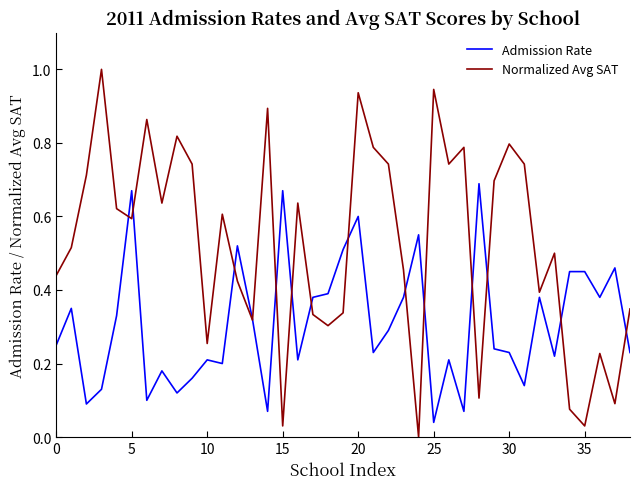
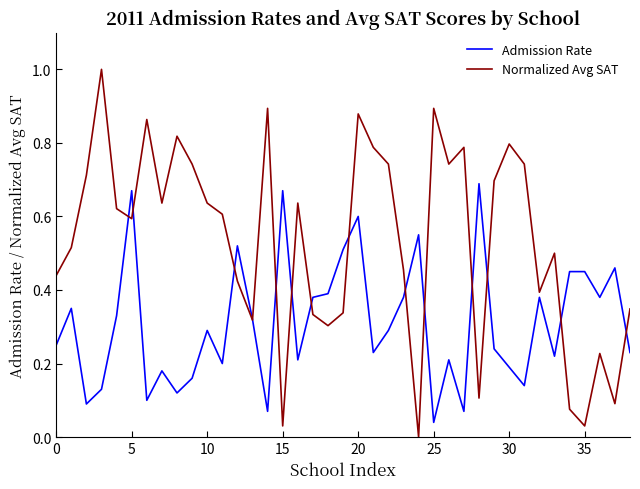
  {
    "Admission Rate": {
      "0": 0.25,
      "5": 0.67,
-     "10": 0.21,
+     "10": 0.29,
      "15": 0.67,
      "20": 0.60,
      "25": 0.04,
-     "30": 0.23,
+     "30": 0.19,
      "35": 0.45
    },
    "Normalized Avg SAT": {
      "0": 0.44,
      "5": 0.59,
-     "10": 0.25,
+     "10": 0.64,
      "15": 0.03,
-     "20": 0.94,
-     "25": 0.95,
+     "20": 0.88,
+     "25": 0.89,
      "30": 0.80,
      "35": 0.03
    }
  }
